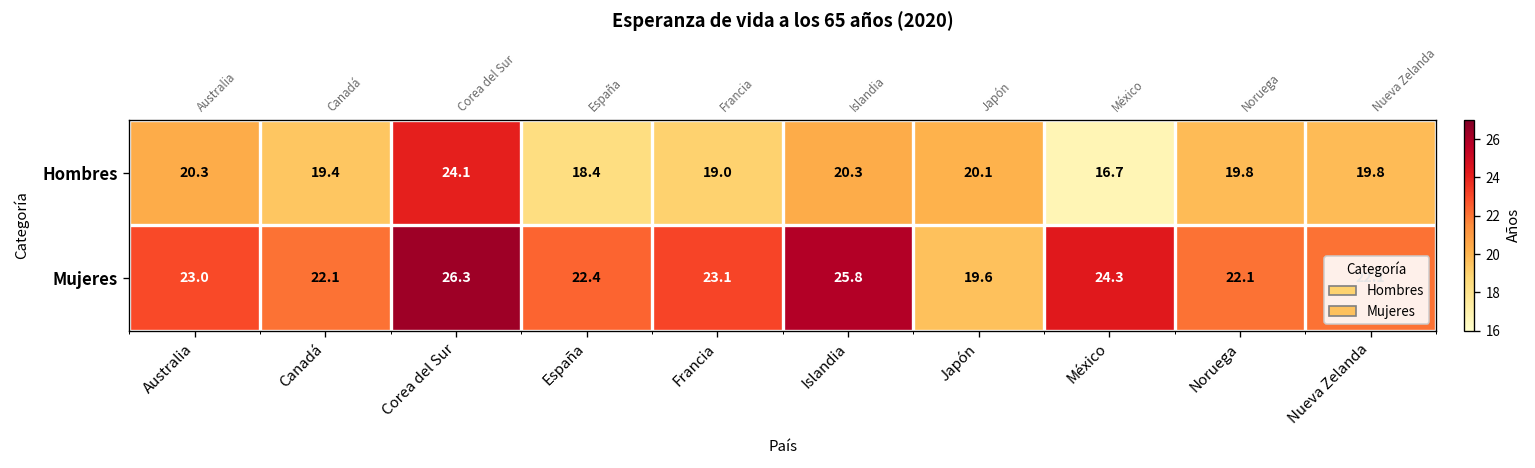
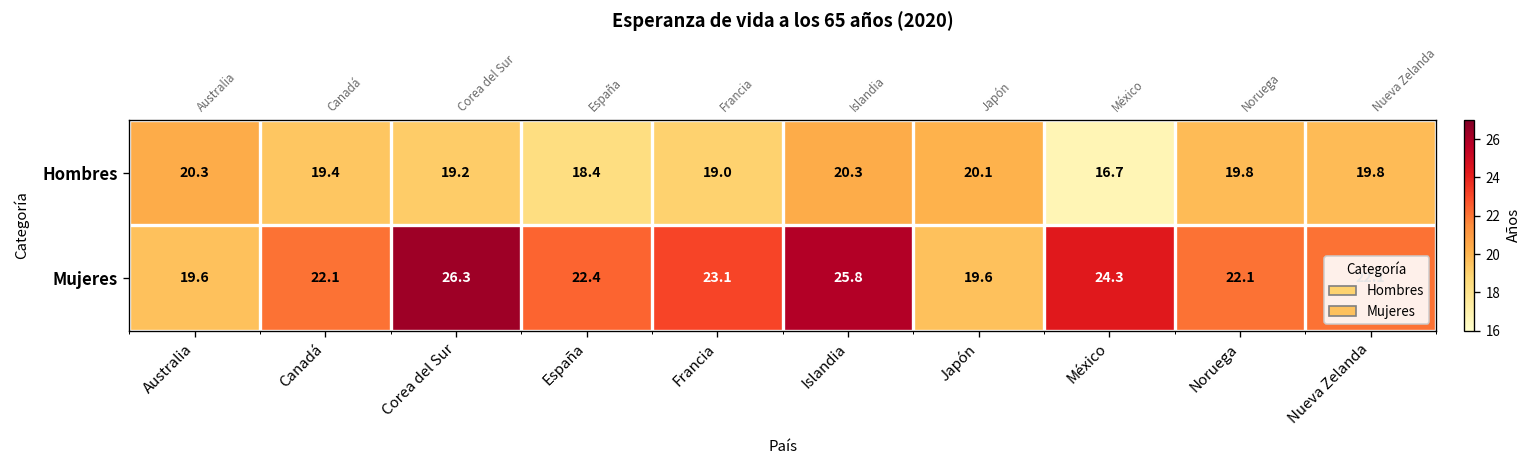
  {
    "Hombres": {
      "Australia": 20.3,
      "Canadá": 19.4,
-     "Corea del Sur": 24.1,
+     "Corea del Sur": 19.2,
      "España": 18.4,
      "Francia": 19.0,
      "Islandia": 20.3,
      "Japón": 20.1,
      "México": 16.7,
      "Noruega": 19.8,
      "Nueva Zelanda": 19.8
    },
    "Mujeres": {
-     "Australia": 23.0,
+     "Australia": 19.6,
      "Canadá": 22.1,
      "Corea del Sur": 26.3,
      "España": 22.4,
      "Francia": 23.1,
      "Islandia": 25.8,
      "Japón": 19.6,
      "México": 24.3,
      "Noruega": 22.1
    }
  }
